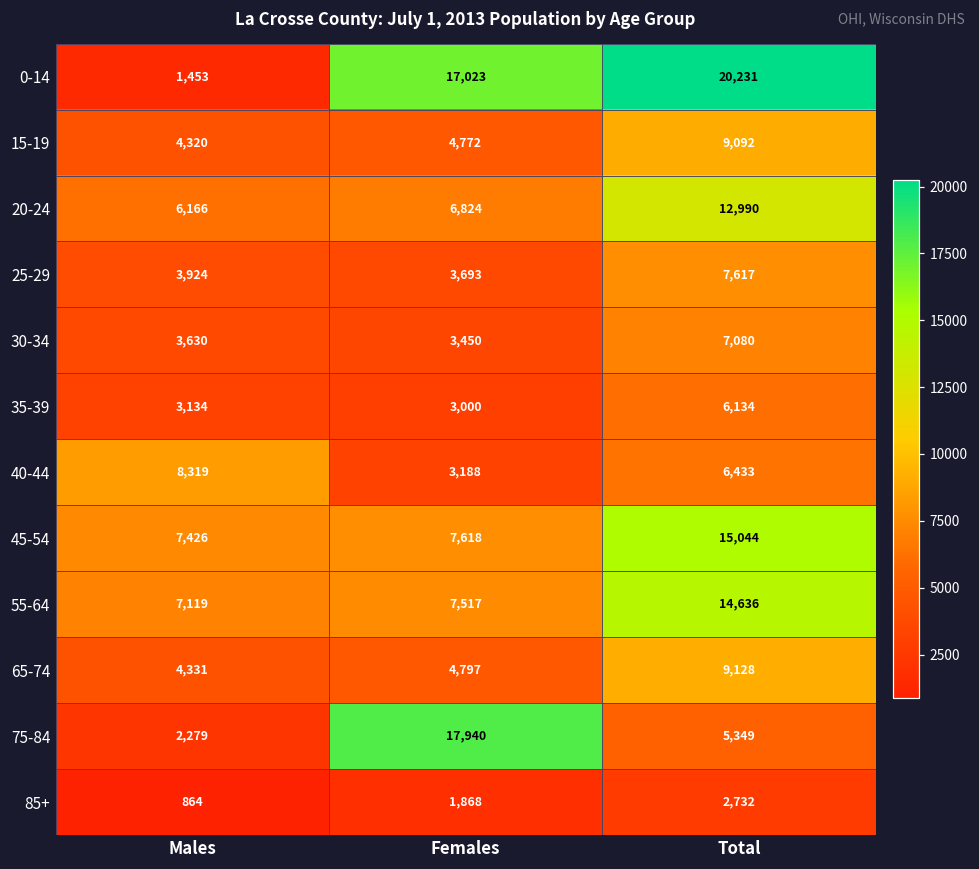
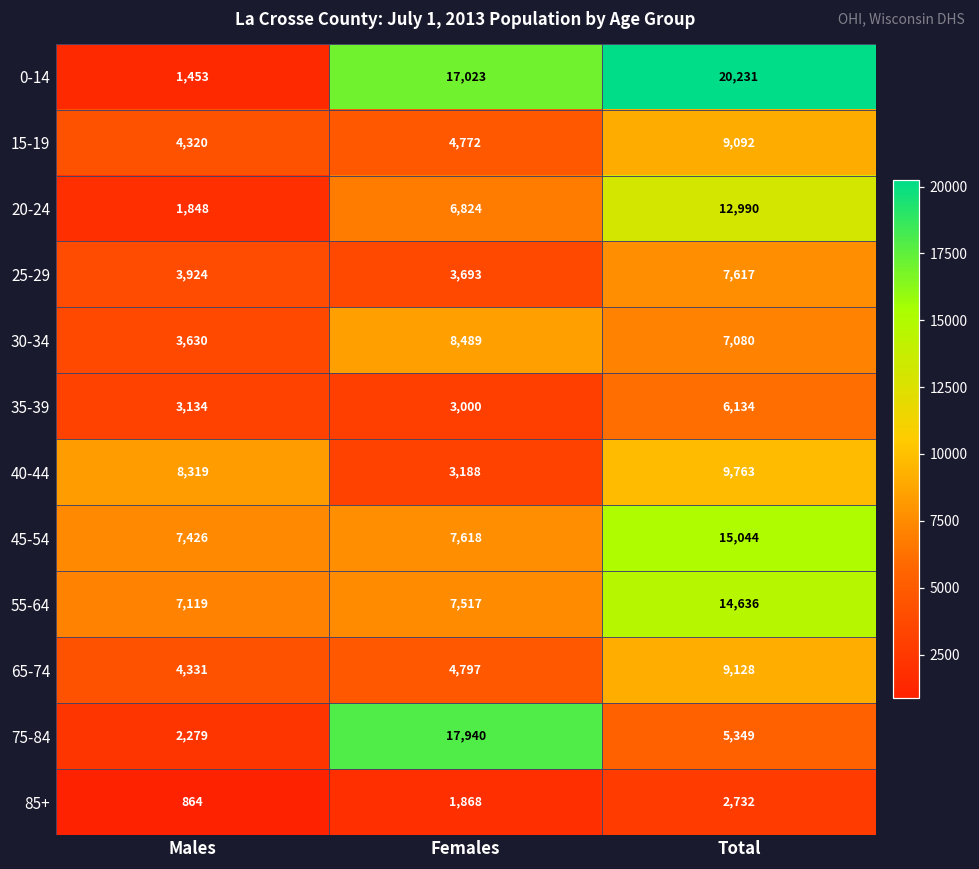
  {
    "0-14": {
      "Males": "1,453",
      "Females": "17,023",
      "Total": "20,231"
    },
    "15-19": {
      "Males": "4,320",
      "Females": "4,772",
      "Total": "9,092"
    },
    "20-24": {
-     "Males": "6,166",
+     "Males": "1,848",
      "Females": "6,824",
      "Total": "12,990"
    },
    "25-29": {
      "Males": "3,924",
      "Females": "3,693",
      "Total": "7,617"
    },
    "30-34": {
      "Males": "3,630",
-     "Females": "3,450",
+     "Females": "8,489",
      "Total": "7,080"
    },
    "35-39": {
      "Males": "3,134",
      "Females": "3,000",
      "Total": "6,134"
    },
    "40-44": {
      "Males": "8,319",
      "Females": "3,188",
-     "Total": "6,433"
+     "Total": "9,763"
    },
    "45-54": {
      "Males": "7,426",
      "Females": "7,618",
      "Total": "15,044"
    },
    "55-64": {
      "Males": "7,119",
      "Females": "7,517",
      "Total": "14,636"
    },
    "65-74": {
      "Males": "4,331",
      "Females": "4,797",
      "Total": "9,128"
    },
    "75-84": {
      "Males": "2,279",
      "Females": "17,940",
      "Total": "5,349"
    },
    "85+": {
      "Males": "864",
      "Females": "1,868",
      "Total": "2,732"
    }
  }
